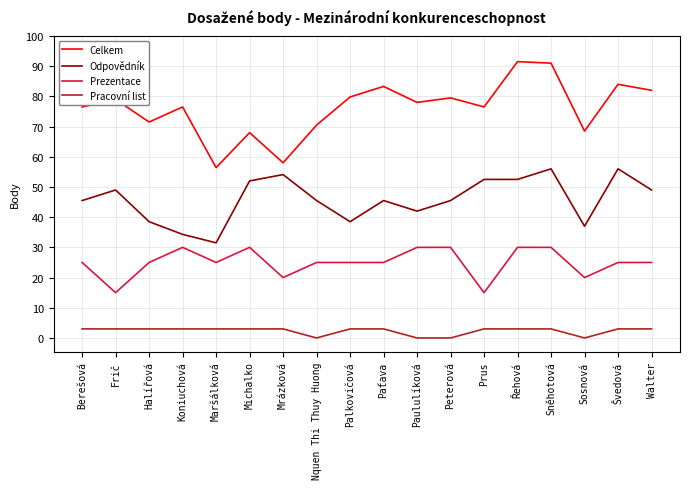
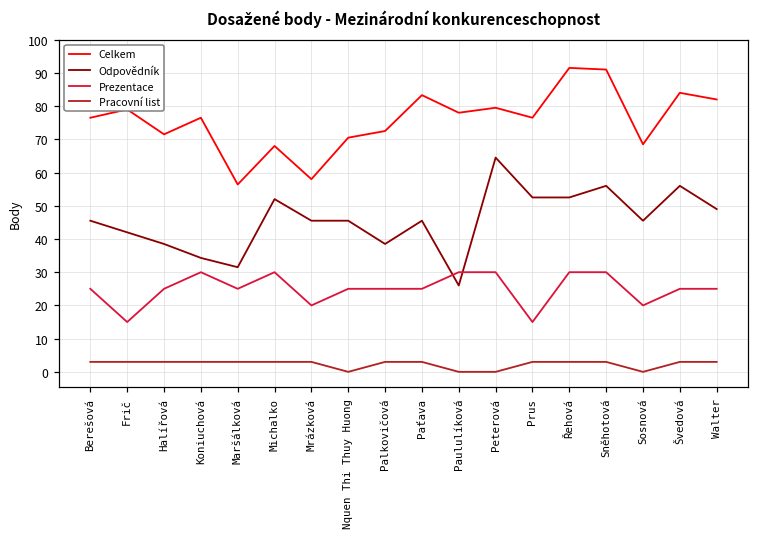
  {
    "Celkem": {
      "Berešová": 77,
      "Halířová": 72,
      "Koniuchová": 77,
      "Maršálková": 56,
      "Michalko": 68,
      "Mrázková": 58,
      "Nquen Thi Thuy Huong": 71,
-     "Palkovičová": 80,
+     "Palkovičová": 73,
      "Paťava": 83,
      "Paululíková": 78,
      "Peterová": 80,
      "Prus": 77,
      "Řehová": 92,
      "Sněhotová": 91,
      "Sosnová": 69,
      "Švedová": 84,
      "Walter": 82
    },
    "Odpovědník": {
      "Berešová": 46,
-     "Frič": 49,
+     "Frič": 42,
      "Halířová": 39,
      "Koniuchová": 34,
      "Maršálková": 32,
      "Michalko": 52,
-     "Mrázková": 54,
+     "Mrázková": 46,
      "Nquen Thi Thuy Huong": 46,
      "Palkovičová": 39,
      "Paťava": 46,
-     "Paululíková": 42,
-     "Peterová": 46,
+     "Paululíková": 26,
+     "Peterová": 65,
      "Prus": 53,
      "Řehová": 53,
      "Sněhotová": 56,
-     "Sosnová": 37,
+     "Sosnová": 46,
      "Švedová": 56,
      "Walter": 49
    }
  }
